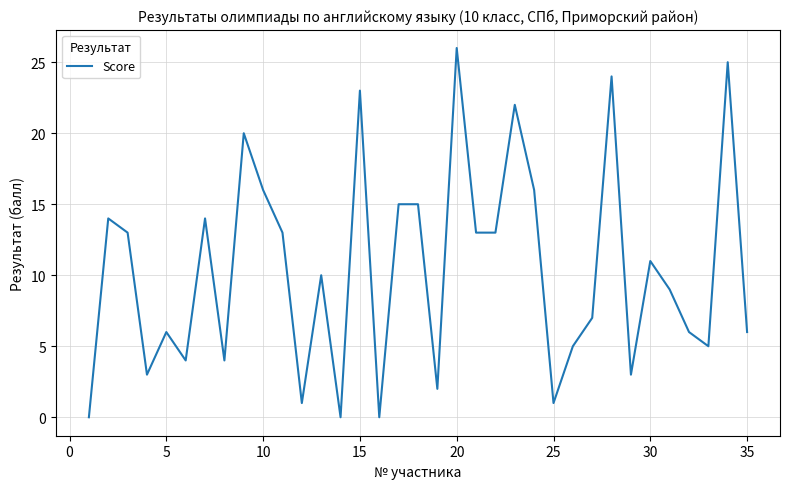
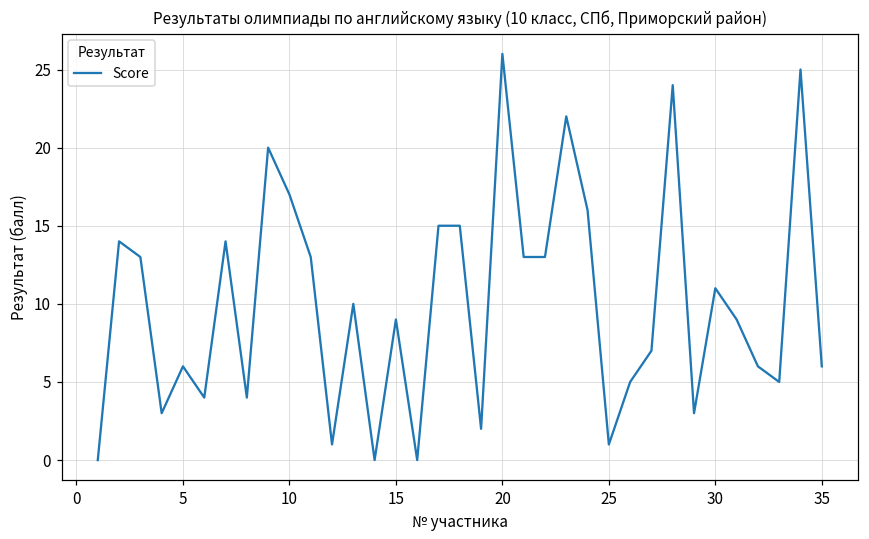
  {
    "5": 6,
-   "10": 16,
-   "15": 23,
+   "10": 17,
+   "15": 9,
    "20": 26,
    "25": 1,
    "30": 11,
    "35": 6
  }
